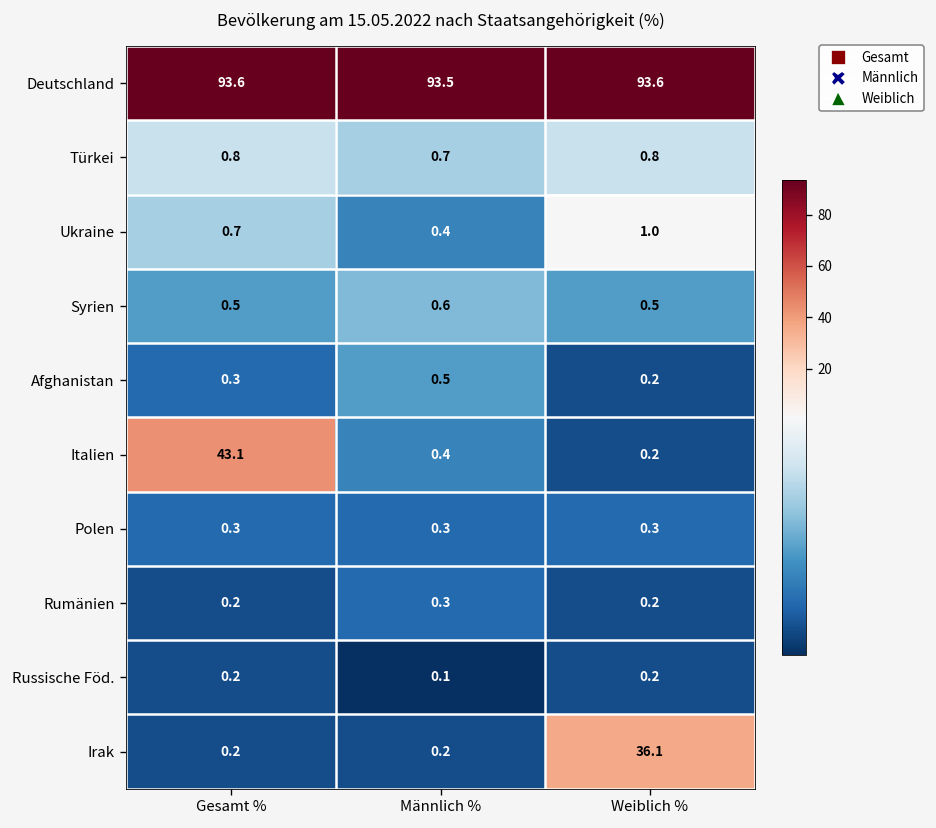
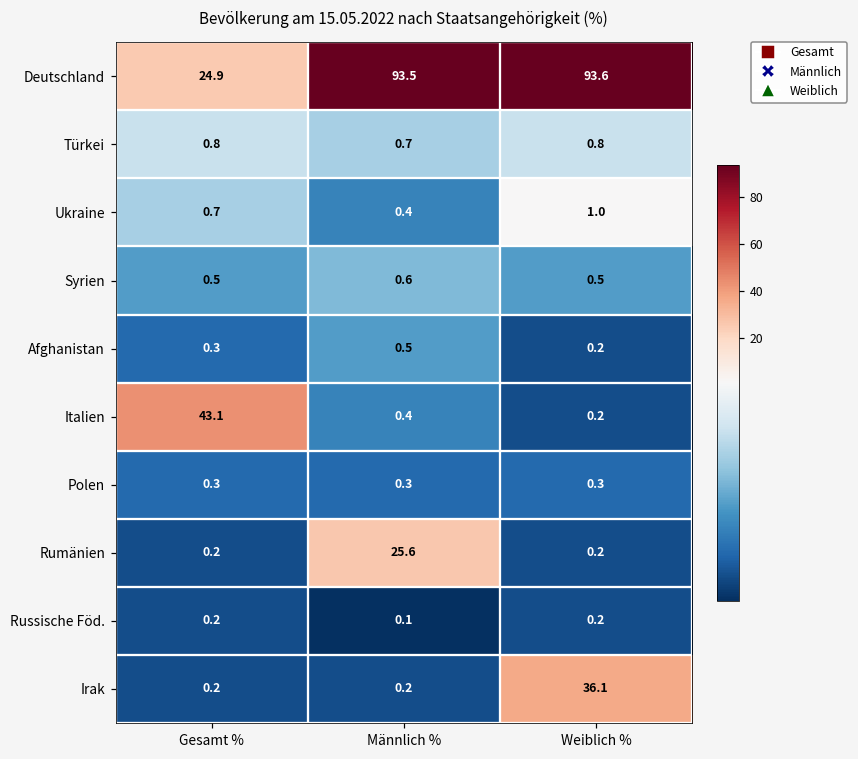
  {
    "Deutschland": {
-     "Gesamt %": 93.6,
+     "Gesamt %": 24.9,
      "Männlich %": 93.5,
      "Weiblich %": 93.6
    },
    "Türkei": {
      "Gesamt %": 0.8,
      "Männlich %": 0.7,
      "Weiblich %": 0.8
    },
    "Ukraine": {
      "Gesamt %": 0.7,
      "Männlich %": 0.4,
      "Weiblich %": 1.0
    },
    "Syrien": {
      "Gesamt %": 0.5,
      "Männlich %": 0.6,
      "Weiblich %": 0.5
    },
    "Afghanistan": {
      "Gesamt %": 0.3,
      "Männlich %": 0.5,
      "Weiblich %": 0.2
    },
    "Italien": {
      "Gesamt %": 43.1,
      "Männlich %": 0.4,
      "Weiblich %": 0.2
    },
    "Polen": {
      "Gesamt %": 0.3,
      "Männlich %": 0.3,
      "Weiblich %": 0.3
    },
    "Rumänien": {
      "Gesamt %": 0.2,
-     "Männlich %": 0.3,
+     "Männlich %": 25.6,
      "Weiblich %": 0.2
    },
    "Russische Föd.": {
      "Gesamt %": 0.2,
      "Männlich %": 0.1,
      "Weiblich %": 0.2
    },
    "Irak": {
      "Gesamt %": 0.2,
      "Männlich %": 0.2,
      "Weiblich %": 36.1
    }
  }
